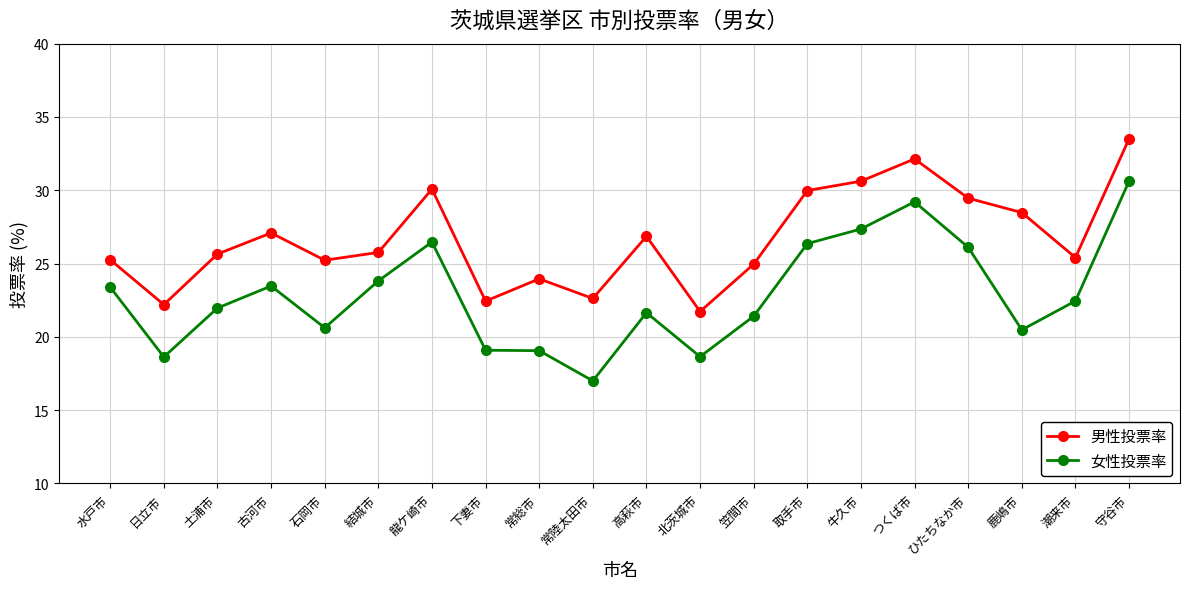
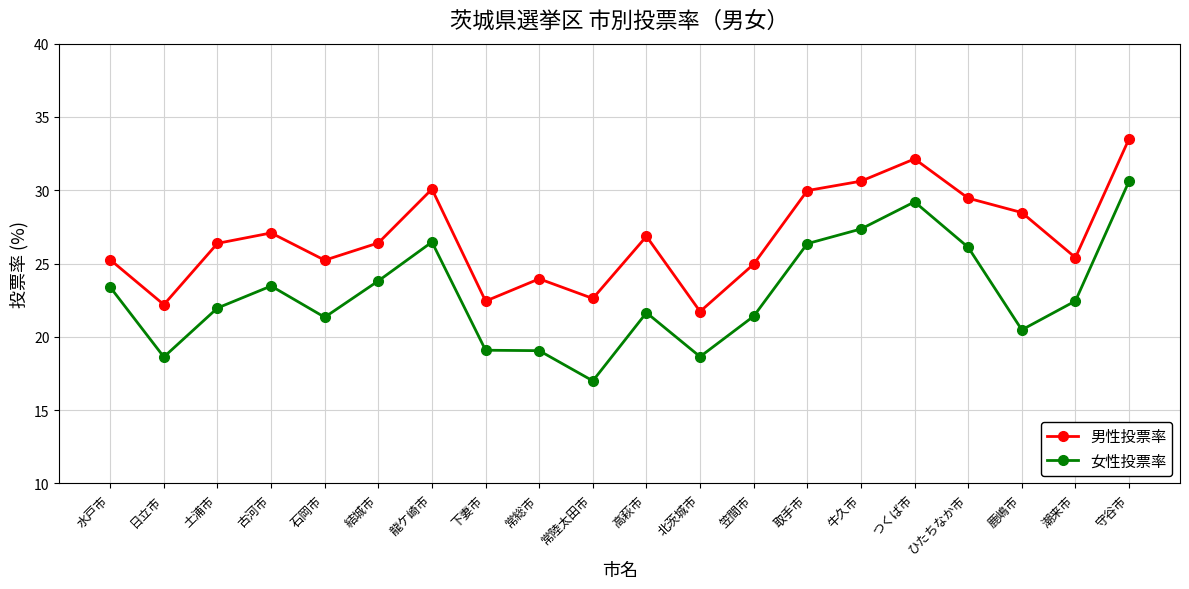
  {
    "男性投票率": {
      "水戸市": 25.3,
      "日立市": 22.2,
-     "土浦市": 25.7,
+     "土浦市": 26.4,
      "古河市": 27.1,
      "石岡市": 25.2,
-     "結城市": 25.8,
+     "結城市": 26.4,
      "龍ケ崎市": 30.1,
      "下妻市": 22.4,
      "常総市": 24.0,
      "常陸太田市": 22.6,
      "高萩市": 26.9,
      "北茨城市": 21.7,
      "笠間市": 25.0,
      "取手市": 30.0,
      "牛久市": 30.6,
      "つくば市": 32.1,
      "ひたちなか市": 29.5,
      "鹿嶋市": 28.5,
      "潮来市": 25.4,
      "守谷市": 33.5
    },
    "女性投票率": {
      "水戸市": 23.4,
      "日立市": 18.6,
      "土浦市": 22.0,
      "古河市": 23.5,
-     "石岡市": 20.6,
+     "石岡市": 21.3,
      "結城市": 23.8,
      "龍ケ崎市": 26.5,
      "下妻市": 19.1,
      "常総市": 19.1,
      "常陸太田市": 17.0,
      "高萩市": 21.7,
      "北茨城市": 18.7,
      "笠間市": 21.4,
      "取手市": 26.4,
      "牛久市": 27.4,
      "つくば市": 29.2,
      "ひたちなか市": 26.1,
      "鹿嶋市": 20.5,
      "潮来市": 22.5,
      "守谷市": 30.6
    }
  }
